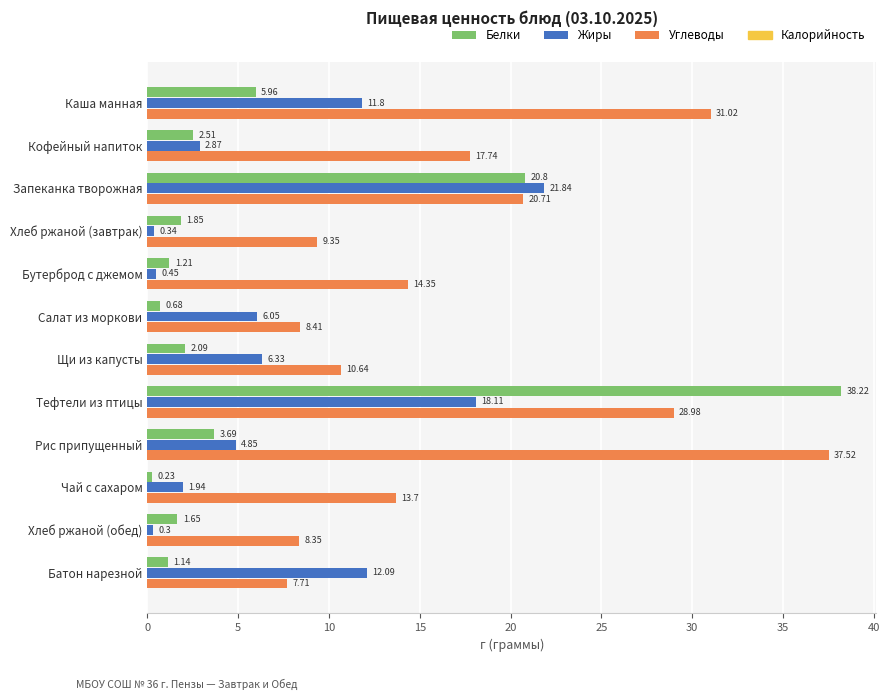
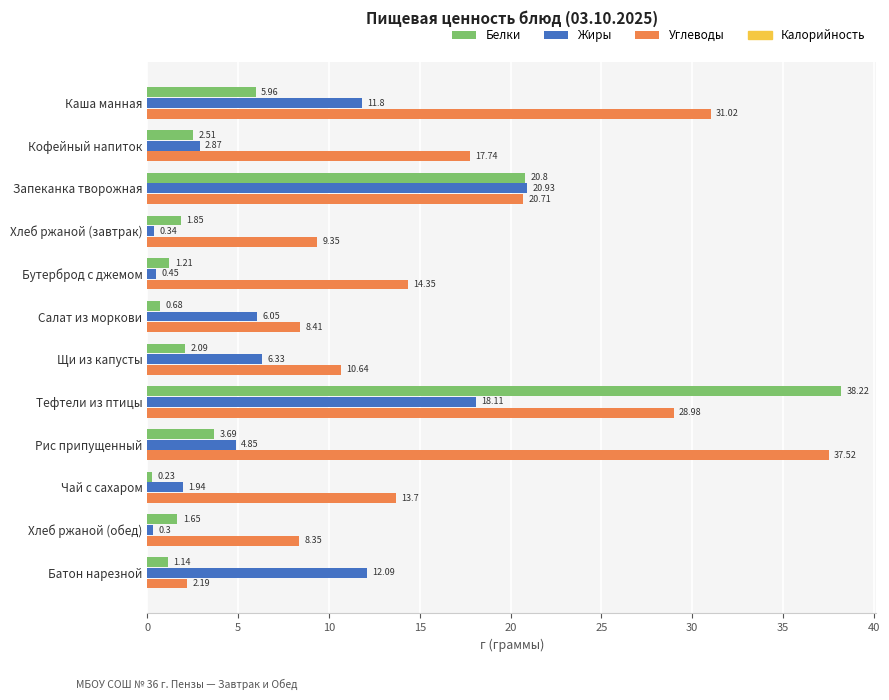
  {
    "Белки": {
      "Каша манная": 5.96,
      "Кофейный напиток": 2.51,
      "Запеканка творожная": 20.8,
      "Хлеб ржаной (завтрак)": 1.85,
      "Бутерброд с джемом": 1.21,
      "Салат из моркови": 0.68,
      "Щи из капусты": 2.09,
      "Тефтели из птицы": 38.22,
      "Рис припущенный": 3.69,
      "Чай с сахаром": 0.23,
      "Хлеб ржаной (обед)": 1.65,
      "Батон нарезной": 1.14
    },
    "Жиры": {
      "Каша манная": 11.8,
      "Кофейный напиток": 2.87,
-     "Запеканка творожная": 21.84,
+     "Запеканка творожная": 20.93,
      "Хлеб ржаной (завтрак)": 0.34,
      "Бутерброд с джемом": 0.45,
      "Салат из моркови": 6.05,
      "Щи из капусты": 6.33,
      "Тефтели из птицы": 18.11,
      "Рис припущенный": 4.85,
      "Чай с сахаром": 1.94,
      "Хлеб ржаной (обед)": 0.3,
      "Батон нарезной": 12.09
    },
    "Углеводы": {
      "Каша манная": 31.02,
      "Кофейный напиток": 17.74,
      "Запеканка творожная": 20.71,
      "Хлеб ржаной (завтрак)": 9.35,
      "Бутерброд с джемом": 14.35,
      "Салат из моркови": 8.41,
      "Щи из капусты": 10.64,
      "Тефтели из птицы": 28.98,
      "Рис припущенный": 37.52,
      "Чай с сахаром": 13.7,
      "Хлеб ржаной (обед)": 8.35,
-     "Батон нарезной": 7.71
+     "Батон нарезной": 2.19
    }
  }
